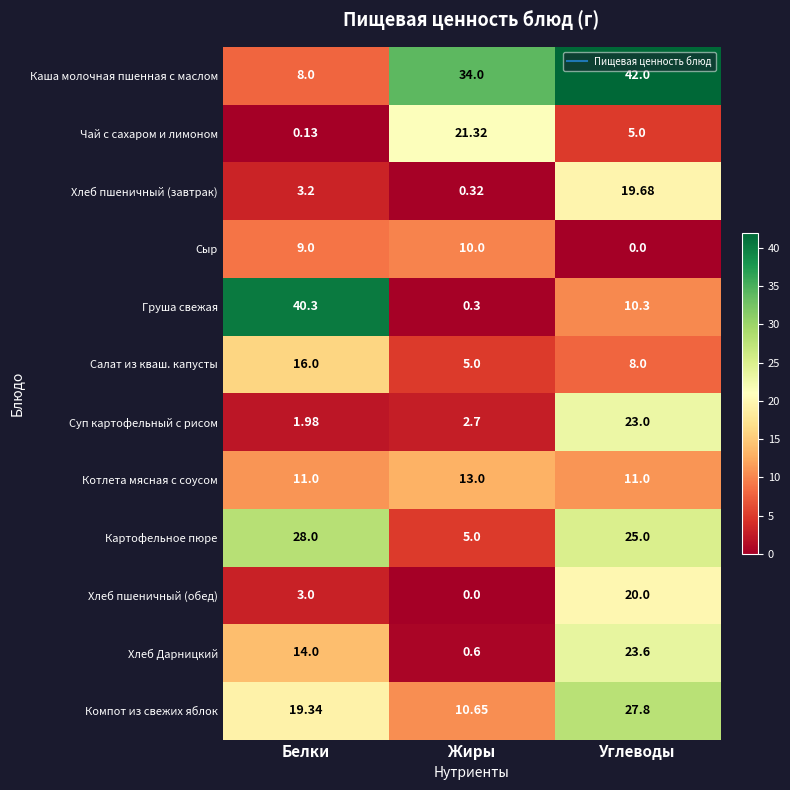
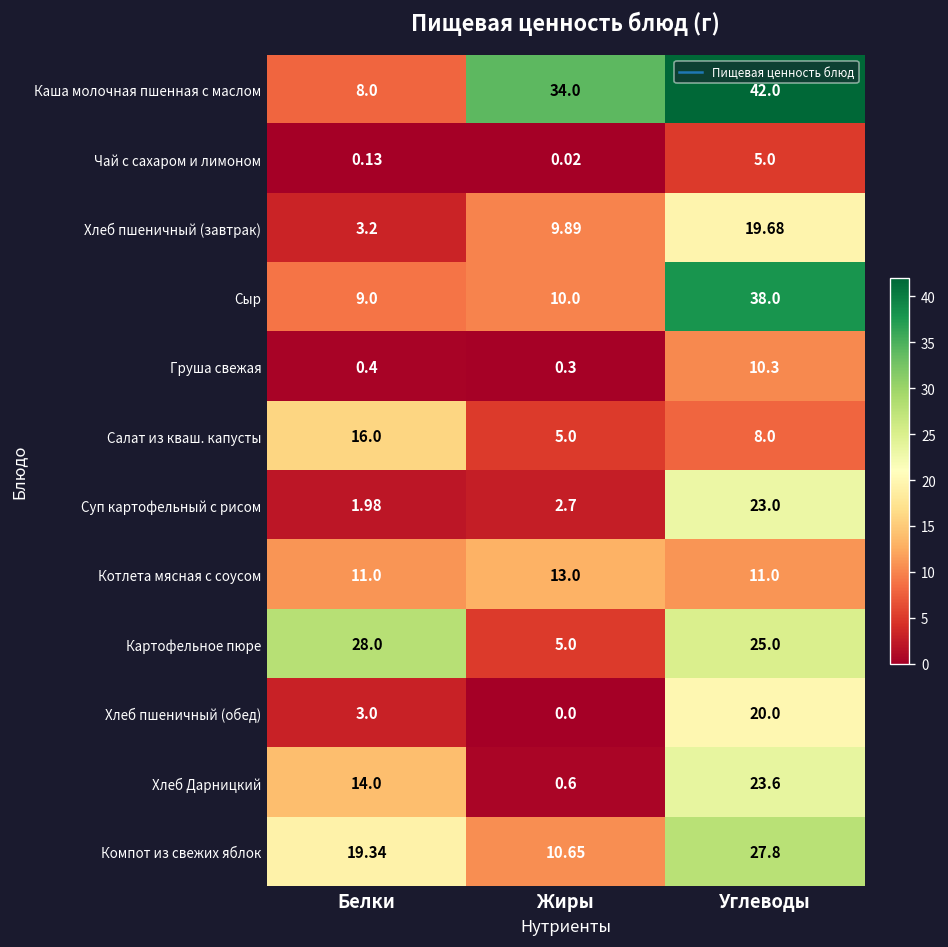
  {
    "Каша молочная пшенная с маслом": {
      "Белки": 8.0,
      "Жиры": 34.0
    },
    "Чай с сахаром и лимоном": {
      "Белки": 0.13,
-     "Жиры": 21.32,
+     "Жиры": 0.02,
      "Углеводы": 5.0
    },
    "Хлеб пшеничный (завтрак)": {
      "Белки": 3.2,
-     "Жиры": 0.32,
+     "Жиры": 9.89,
      "Углеводы": 19.68
    },
    "Сыр": {
      "Белки": 9.0,
      "Жиры": 10.0,
-     "Углеводы": 0.0
+     "Углеводы": 38.0
    },
    "Груша свежая": {
-     "Белки": 40.3,
+     "Белки": 0.4,
      "Жиры": 0.3,
      "Углеводы": 10.3
    },
    "Салат из кваш. капусты": {
      "Белки": 16.0,
      "Жиры": 5.0,
      "Углеводы": 8.0
    },
    "Суп картофельный с рисом": {
      "Белки": 1.98,
      "Жиры": 2.7,
      "Углеводы": 23.0
    },
    "Котлета мясная с соусом": {
      "Белки": 11.0,
      "Жиры": 13.0,
      "Углеводы": 11.0
    },
    "Картофельное пюре": {
      "Белки": 28.0,
      "Жиры": 5.0,
      "Углеводы": 25.0
    },
    "Хлеб пшеничный (обед)": {
      "Белки": 3.0,
      "Жиры": 0.0,
      "Углеводы": 20.0
    },
    "Хлеб Дарницкий": {
      "Белки": 14.0,
      "Жиры": 0.6,
      "Углеводы": 23.6
    },
    "Компот из свежих яблок": {
      "Белки": 19.34,
      "Жиры": 10.65,
      "Углеводы": 27.8
    }
  }
